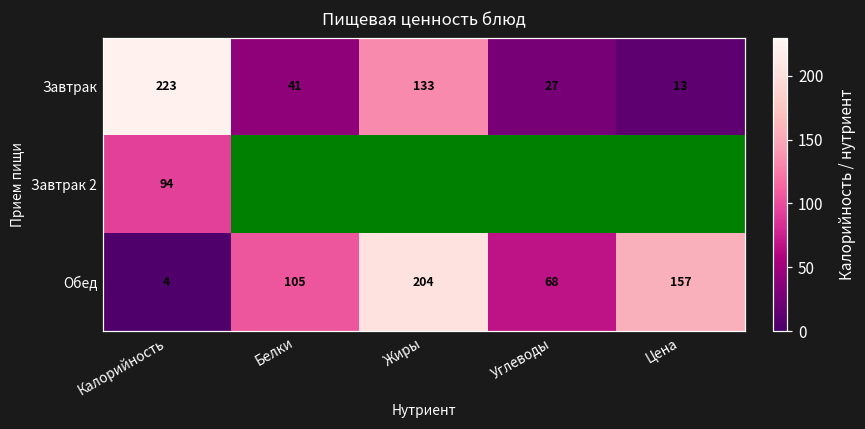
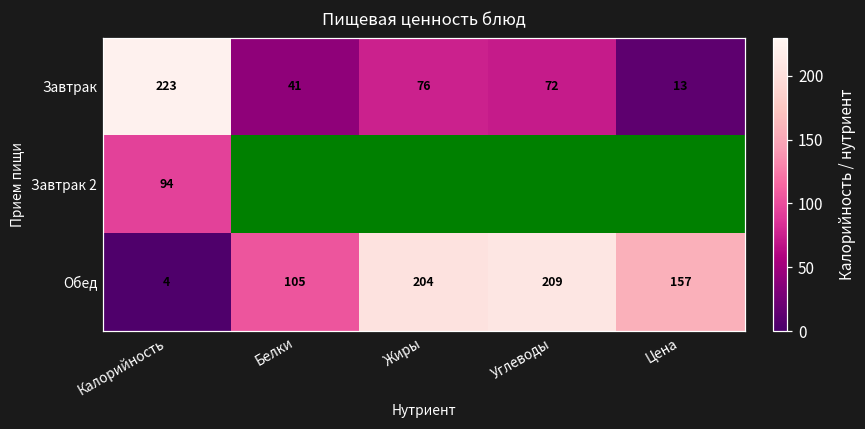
  {
    "Завтрак": {
      "Калорийность": 223,
      "Белки": 41,
-     "Жиры": 133,
-     "Углеводы": 27,
+     "Жиры": 76,
+     "Углеводы": 72,
      "Цена": 13
    },
    "Завтрак 2": {
      "Калорийность": 94
    },
    "Обед": {
      "Калорийность": 4,
      "Белки": 105,
      "Жиры": 204,
-     "Углеводы": 68,
+     "Углеводы": 209,
      "Цена": 157
    }
  }
